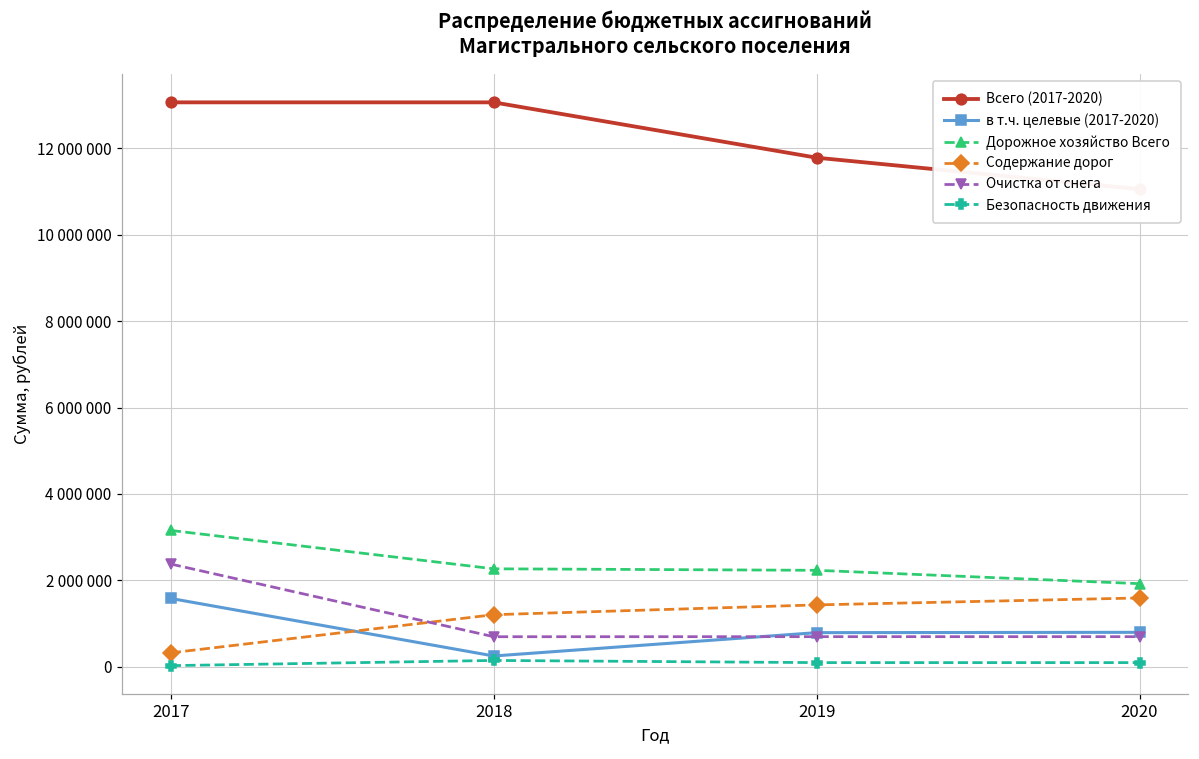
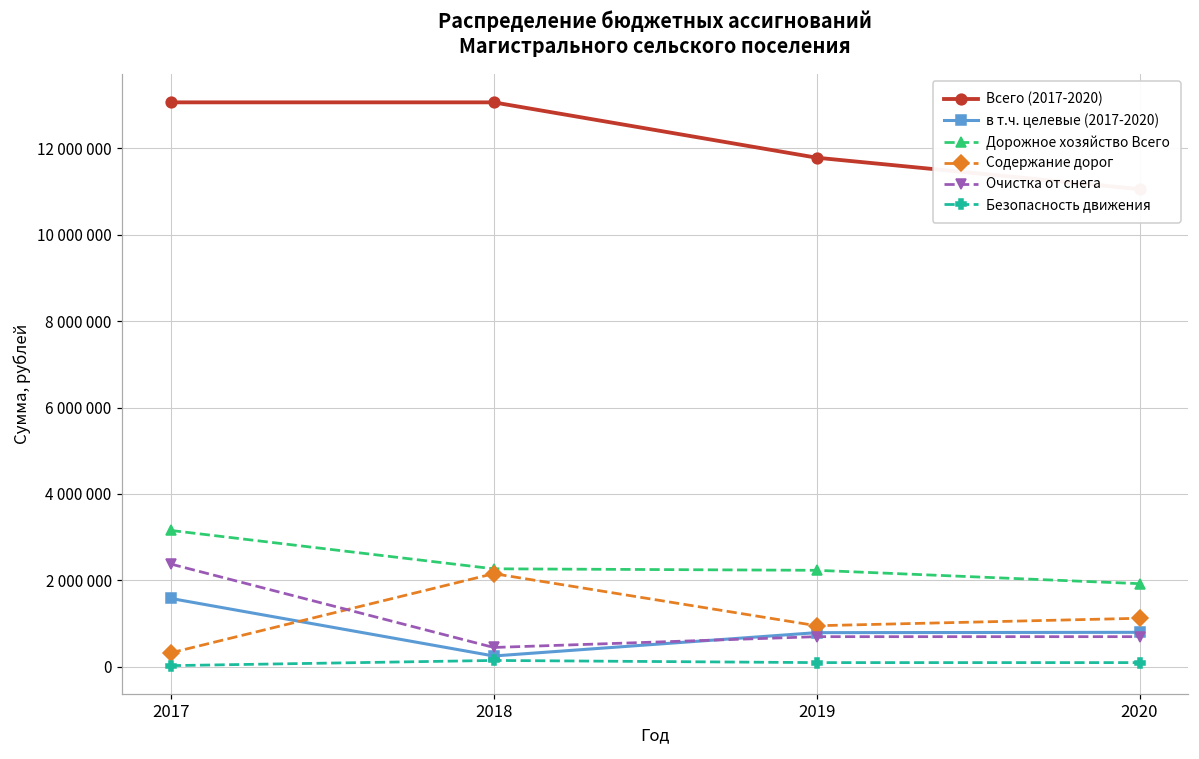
  {
    "Всего (2017-2020)": {
      "2017": 13100000,
      "2018": 13100000,
      "2019": 11800000
    },
    "в т.ч. целевые (2017-2020)": {
      "2017": 1600000,
      "2018": 300000,
      "2019": 800000,
      "2020": 800000
    },
    "Содержание дорог": {
      "2017": 300000,
-     "2018": 1200000,
-     "2019": 1400000,
-     "2020": 1600000
+     "2018": 2200000,
+     "2019": 1000000,
+     "2020": 1100000
    },
    "Очистка от снега": {
      "2017": 2400000,
-     "2018": 700000,
+     "2018": 500000,
      "2019": 700000,
      "2020": 700000
    }
  }
